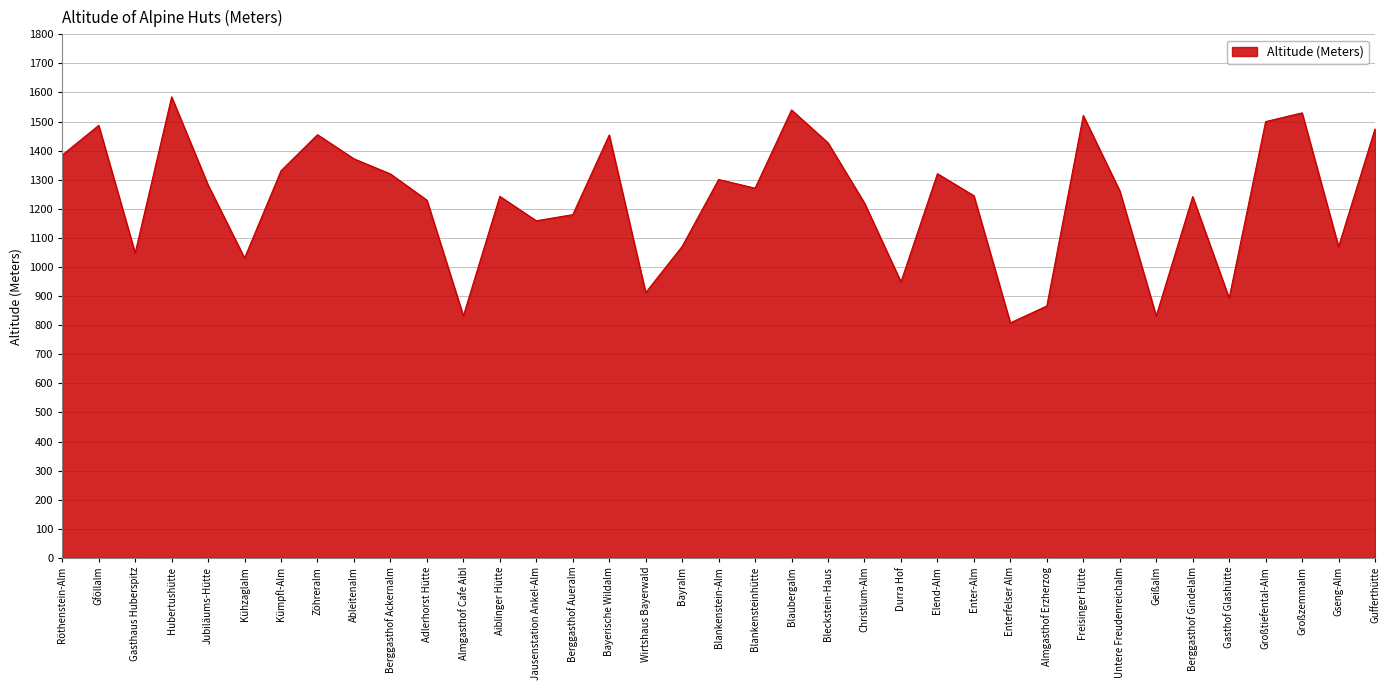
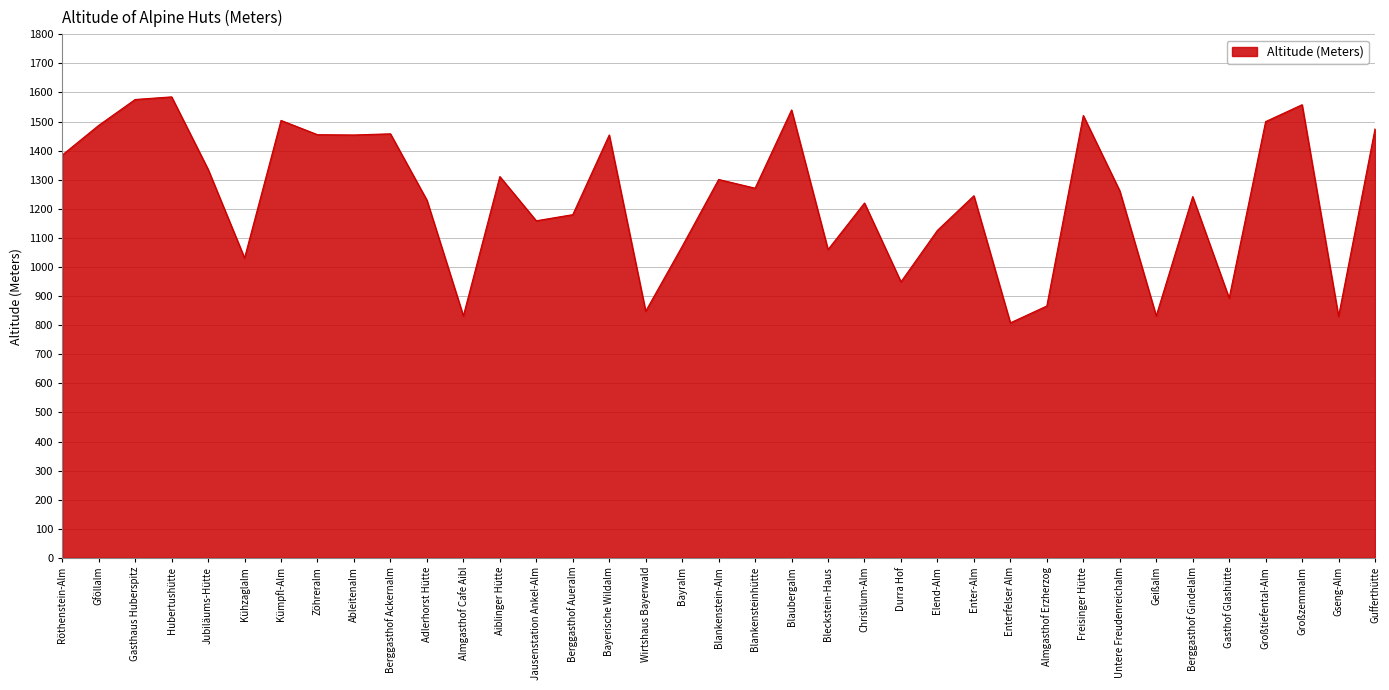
  {
    "Röthenstein-Alm": 1390,
    "Gföllalm": 1490,
-   "Gasthaus Huberspitz": 1050,
+   "Gasthaus Huberspitz": 1580,
    "Hubertushütte": 1590,
-   "Jubiläums-Hütte": 1280,
+   "Jubiläums-Hütte": 1340,
    "Kühzaglalm": 1030,
-   "Kümpfl-Alm": 1330,
+   "Kümpfl-Alm": 1500,
    "Zöhreralm": 1460,
-   "Ableitenalm": 1370,
-   "Berggasthof Ackernalm": 1320,
+   "Ableitenalm": 1450,
+   "Berggasthof Ackernalm": 1460,
    "Adlerhorst Hütte": 1230,
    "Almgasthof Cafe Aibl": 830,
-   "Aiblinger Hütte": 1240,
+   "Aiblinger Hütte": 1310,
    "Jausenstation Ankel-Alm": 1160,
    "Berggasthof Aueralm": 1180,
    "Bayerische Wildalm": 1450,
-   "Wirtshaus Bayerwald": 910,
+   "Wirtshaus Bayerwald": 850,
    "Bayralm": 1070,
    "Blankenstein-Alm": 1300,
    "Blankensteinhütte": 1270,
    "Blaubergalm": 1540,
-   "Bleckstein-Haus": 1430,
+   "Bleckstein-Haus": 1060,
    "Christlum-Alm": 1220,
    "Durra Hof": 950,
-   "Elend-Alm": 1320,
+   "Elend-Alm": 1130,
    "Enter-Alm": 1250,
    "Enterfelser Alm": 810,
    "Almgasthof Erzherzog": 870,
    "Freisinger Hütte": 1520,
    "Untere Freudenreichalm": 1260,
    "Geißalm": 830,
    "Berggasthof Gindelalm": 1240,
    "Gasthof Glashütte": 890,
    "Großtiefental-Alm": 1500,
-   "Großzemmalm": 1530,
-   "Gseng-Alm": 1070,
+   "Großzemmalm": 1560,
+   "Gseng-Alm": 830,
    "Gufferthütte": 1480
  }
